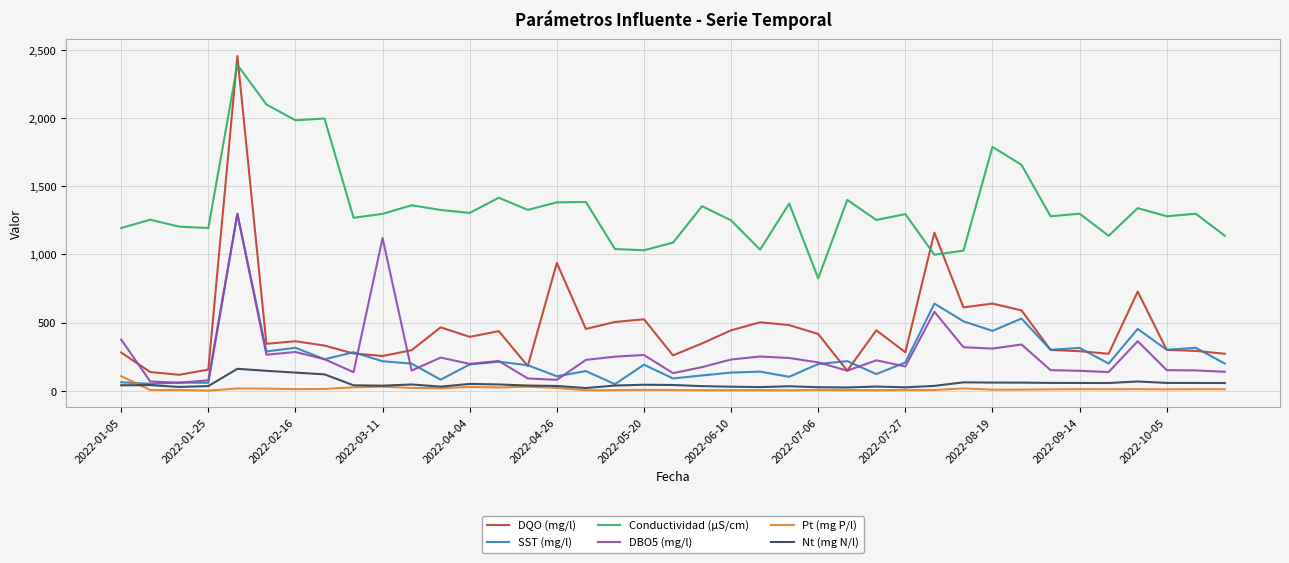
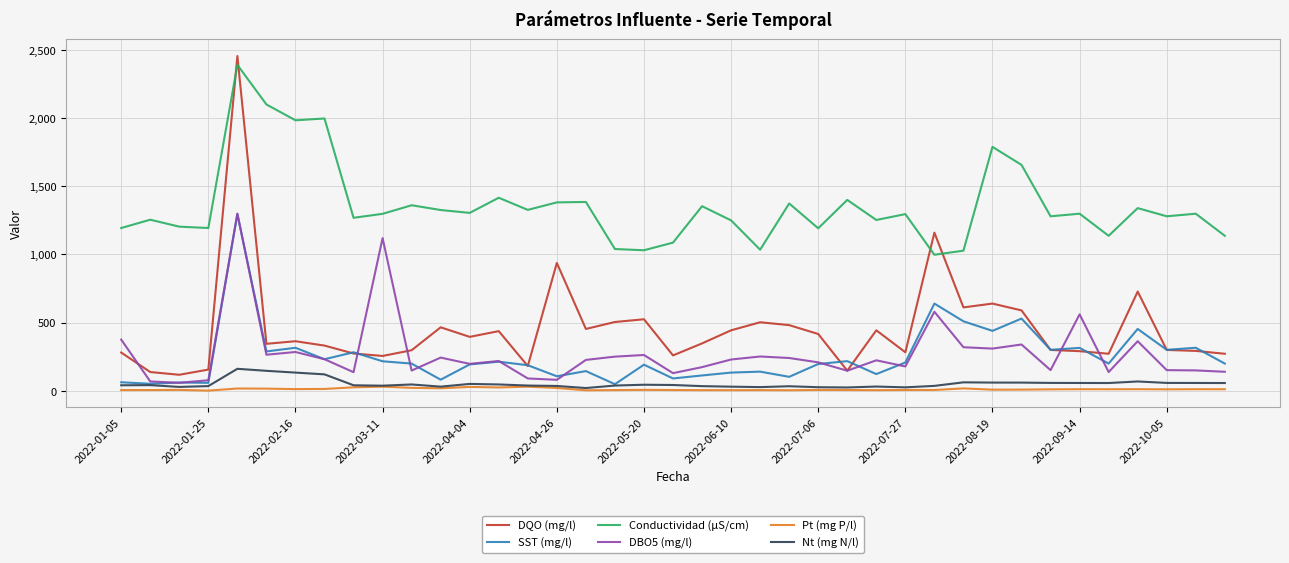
  {
    "DQO (mg/l)": {
      "2022-01-05": "280",
      "2022-01-25": "160",
      "2022-02-16": "360",
      "2022-03-11": "260",
      "2022-04-04": "400",
      "2022-04-26": "940",
      "2022-05-20": "530",
      "2022-06-10": "440",
      "2022-07-06": "420",
      "2022-07-27": "280",
      "2022-08-19": "640",
      "2022-09-14": "290"
    },
    "SST (mg/l)": {
      "2022-01-05": "60",
      "2022-01-25": "60",
      "2022-02-16": "320",
      "2022-03-11": "220",
      "2022-04-26": "110",
      "2022-05-20": "190",
      "2022-06-10": "130",
      "2022-07-27": "210",
      "2022-08-19": "440",
      "2022-09-14": "320"
    },
    "Conductividad (µS/cm)": {
      "2022-01-05": "1,190",
      "2022-01-25": "1,190",
      "2022-02-16": "1,980",
      "2022-03-11": "1,300",
      "2022-04-04": "1,310",
      "2022-04-26": "1,380",
      "2022-05-20": "1,030",
      "2022-06-10": "1,250",
-     "2022-07-06": "830",
+     "2022-07-06": "1,190",
      "2022-07-27": "1,300",
      "2022-08-19": "1,790",
      "2022-09-14": "1,300",
      "2022-10-05": "1,280"
    },
    "DBO5 (mg/l)": {
      "2022-01-05": "380",
      "2022-01-25": "80",
      "2022-02-16": "290",
      "2022-03-11": "1,120",
      "2022-04-26": "80",
      "2022-05-20": "260",
      "2022-06-10": "230",
      "2022-07-27": "180",
      "2022-08-19": "310",
-     "2022-09-14": "150",
+     "2022-09-14": "560",
      "2022-10-05": "150"
    },
    "Pt (mg P/l)": {
-     "2022-01-05": "110",
+     "2022-01-05": "10",
      "2022-01-25": "0",
      "2022-02-16": "10",
      "2022-04-04": "30",
      "2022-05-20": "10",
      "2022-06-10": "10",
      "2022-07-06": "10",
      "2022-07-27": "10",
      "2022-08-19": "10",
      "2022-09-14": "10",
      "2022-10-05": "10"
    },
    "Nt (mg N/l)": {
      "2022-01-05": "40",
      "2022-01-25": "40",
      "2022-02-16": "130",
      "2022-04-04": "50",
      "2022-05-20": "50",
      "2022-06-10": "30",
      "2022-07-06": "30",
      "2022-07-27": "30",
      "2022-08-19": "60",
      "2022-09-14": "60",
      "2022-10-05": "60"
    }
  }
